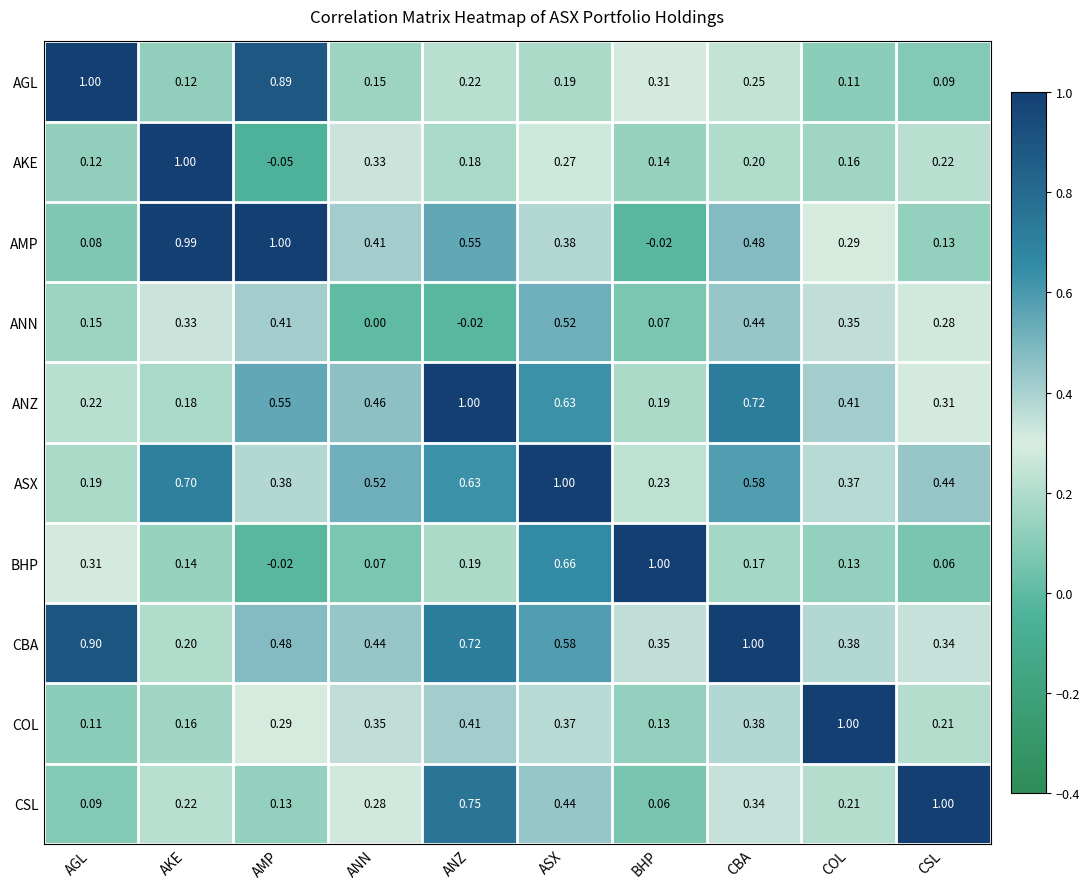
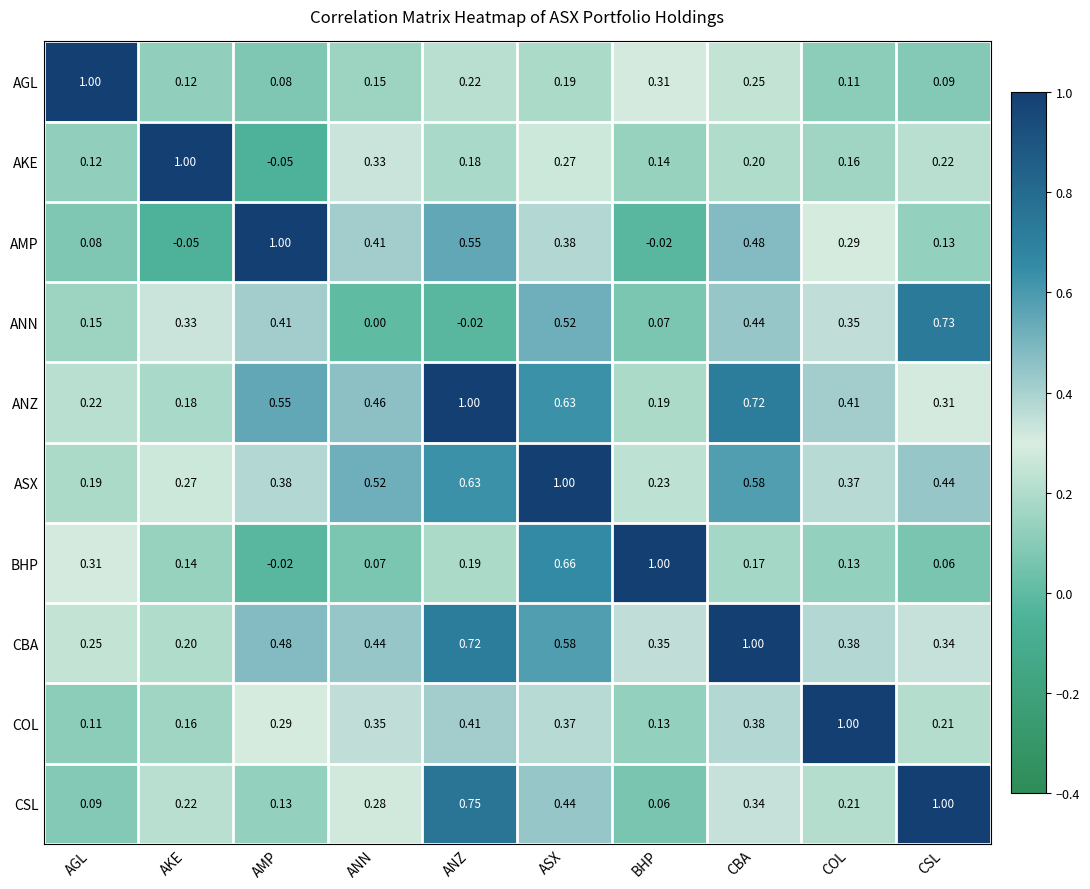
  {
    "AGL": {
      "AGL": 1.00,
      "AKE": 0.12,
-     "AMP": 0.89,
+     "AMP": 0.08,
      "ANN": 0.15,
      "ANZ": 0.22,
      "ASX": 0.19,
      "BHP": 0.31,
      "CBA": 0.25,
      "COL": 0.11,
      "CSL": 0.09
    },
    "AKE": {
      "AGL": 0.12,
      "AKE": 1.00,
      "AMP": -0.05,
      "ANN": 0.33,
      "ANZ": 0.18,
      "ASX": 0.27,
      "BHP": 0.14,
      "CBA": 0.20,
      "COL": 0.16,
      "CSL": 0.22
    },
    "AMP": {
      "AGL": 0.08,
-     "AKE": 0.99,
+     "AKE": -0.05,
      "AMP": 1.00,
      "ANN": 0.41,
      "ANZ": 0.55,
      "ASX": 0.38,
      "BHP": -0.02,
      "CBA": 0.48,
      "COL": 0.29,
      "CSL": 0.13
    },
    "ANN": {
      "AGL": 0.15,
      "AKE": 0.33,
      "AMP": 0.41,
      "ANN": 0.00,
      "ANZ": -0.02,
      "ASX": 0.52,
      "BHP": 0.07,
      "CBA": 0.44,
      "COL": 0.35,
-     "CSL": 0.28
+     "CSL": 0.73
    },
    "ANZ": {
      "AGL": 0.22,
      "AKE": 0.18,
      "AMP": 0.55,
      "ANN": 0.46,
      "ANZ": 1.00,
      "ASX": 0.63,
      "BHP": 0.19,
      "CBA": 0.72,
      "COL": 0.41,
      "CSL": 0.31
    },
    "ASX": {
      "AGL": 0.19,
-     "AKE": 0.70,
+     "AKE": 0.27,
      "AMP": 0.38,
      "ANN": 0.52,
      "ANZ": 0.63,
      "ASX": 1.00,
      "BHP": 0.23,
      "CBA": 0.58,
      "COL": 0.37,
      "CSL": 0.44
    },
    "BHP": {
      "AGL": 0.31,
      "AKE": 0.14,
      "AMP": -0.02,
      "ANN": 0.07,
      "ANZ": 0.19,
      "ASX": 0.66,
      "BHP": 1.00,
      "CBA": 0.17,
      "COL": 0.13,
      "CSL": 0.06
    },
    "CBA": {
-     "AGL": 0.90,
+     "AGL": 0.25,
      "AKE": 0.20,
      "AMP": 0.48,
      "ANN": 0.44,
      "ANZ": 0.72,
      "ASX": 0.58,
      "BHP": 0.35,
      "CBA": 1.00,
      "COL": 0.38,
      "CSL": 0.34
    },
    "COL": {
      "AGL": 0.11,
      "AKE": 0.16,
      "AMP": 0.29,
      "ANN": 0.35,
      "ANZ": 0.41,
      "ASX": 0.37,
      "BHP": 0.13,
      "CBA": 0.38,
      "COL": 1.00,
      "CSL": 0.21
    },
    "CSL": {
      "AGL": 0.09,
      "AKE": 0.22,
      "AMP": 0.13,
      "ANN": 0.28,
      "ANZ": 0.75,
      "ASX": 0.44,
      "BHP": 0.06,
      "CBA": 0.34,
      "COL": 0.21,
      "CSL": 1.00
    }
  }
